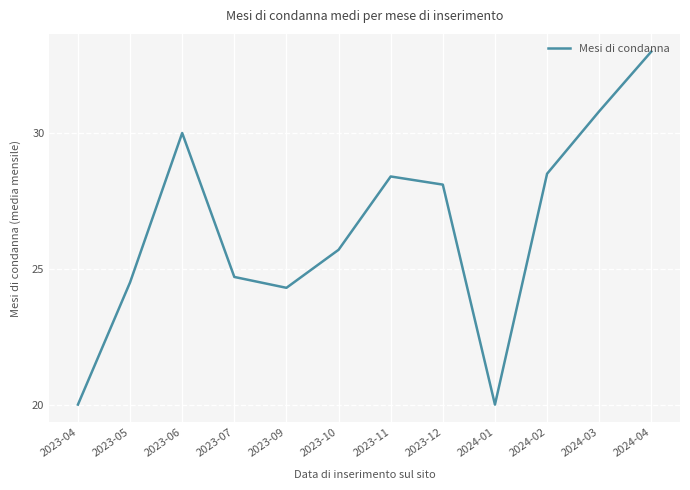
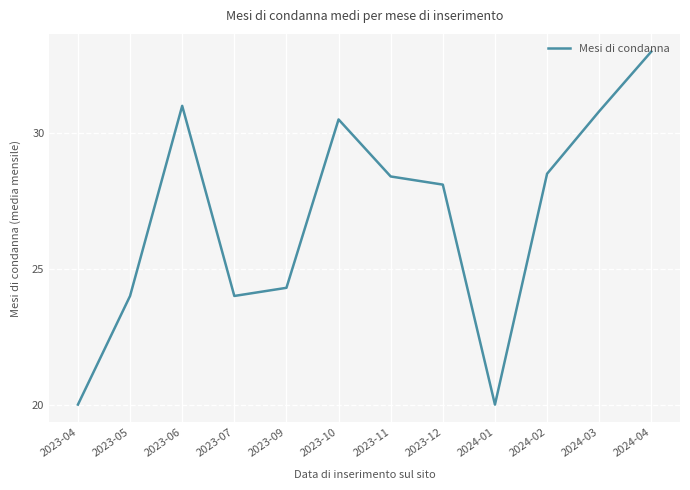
  {
    "2023-04": 20.0,
-   "2023-05": 24.5,
-   "2023-06": 30,
-   "2023-07": 24.7,
+   "2023-05": 24.0,
+   "2023-06": 31,
+   "2023-07": 24.0,
    "2023-09": 24.3,
-   "2023-10": 25.7,
+   "2023-10": 30.5,
    "2023-11": 28.4,
    "2023-12": 28.1,
    "2024-01": 20.0,
    "2024-02": 28.5,
    "2024-03": 30.8,
    "2024-04": 33.0
  }
